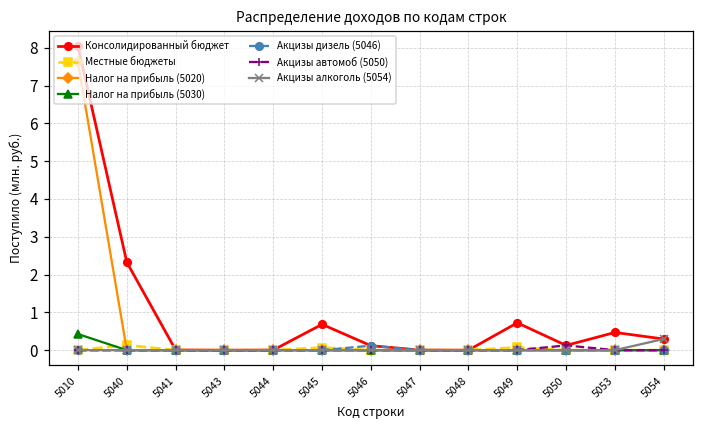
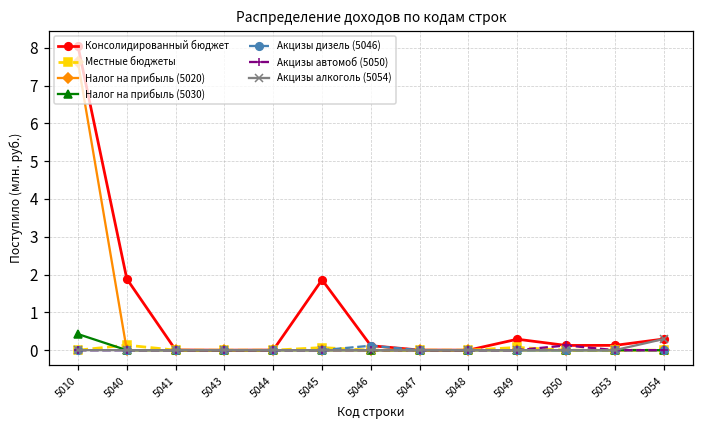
  {
    "Консолидированный бюджет": {
-     "5040": 2.3,
-     "5045": 0.7,
-     "5049": 0.7,
-     "5053": 0.5
+     "5040": 1.9,
+     "5045": 1.9,
+     "5049": 0.3,
+     "5053": 0.1
    },
    "Местные бюджеты": {
      "5040": 0.1
    },
    "Налог на прибыль (5030)": {
      "5010": 0.4
    }
  }
